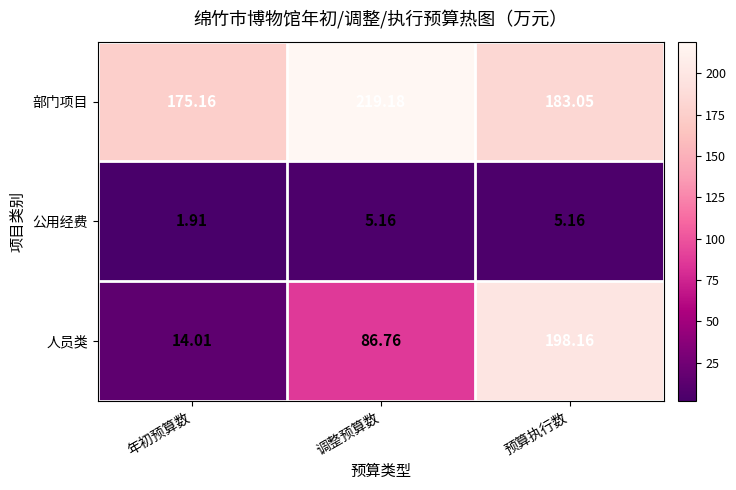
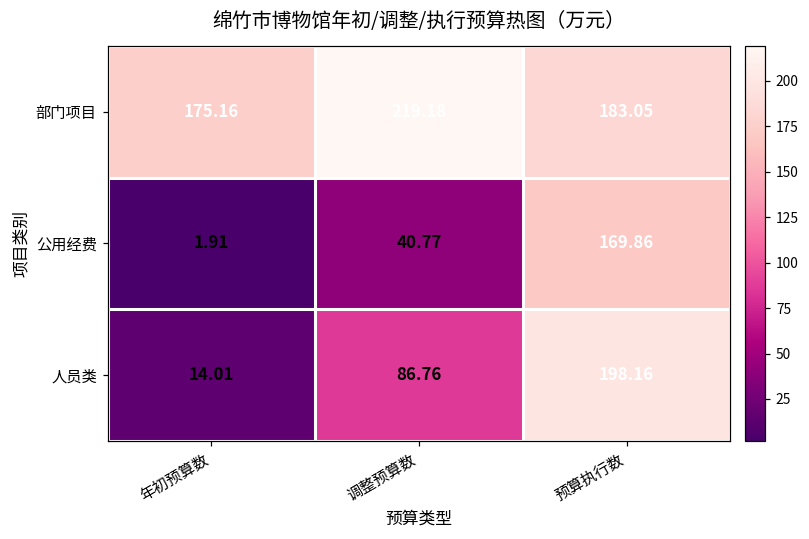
  {
    "部门项目": {
      "年初预算数": 175.16
    },
    "公用经费": {
      "年初预算数": 1.91,
-     "调整预算数": 5.16,
-     "预算执行数": 5.16
+     "调整预算数": 40.77,
+     "预算执行数": 169.86
    },
    "人员类": {
      "年初预算数": 14.01,
      "调整预算数": 86.76
    }
  }
